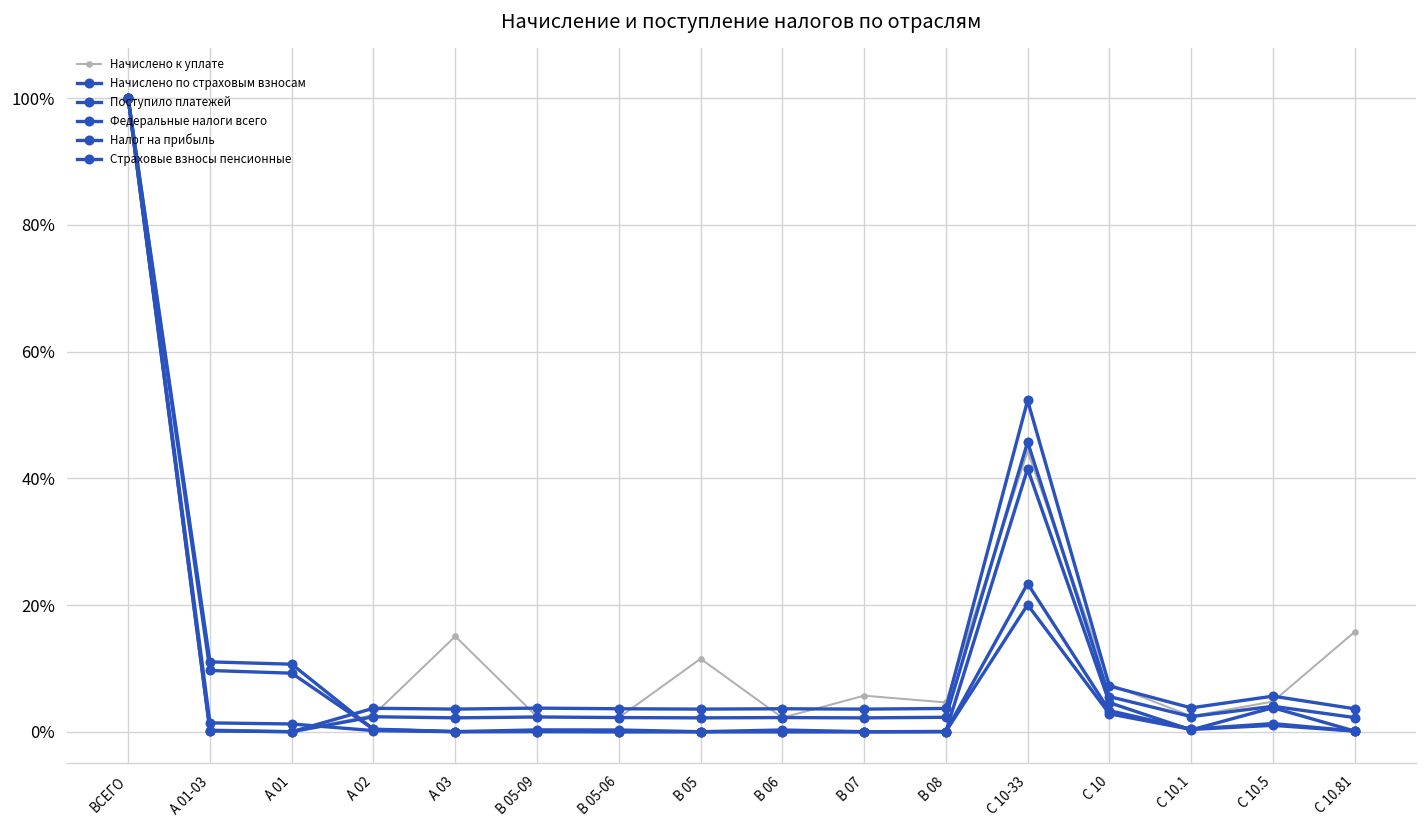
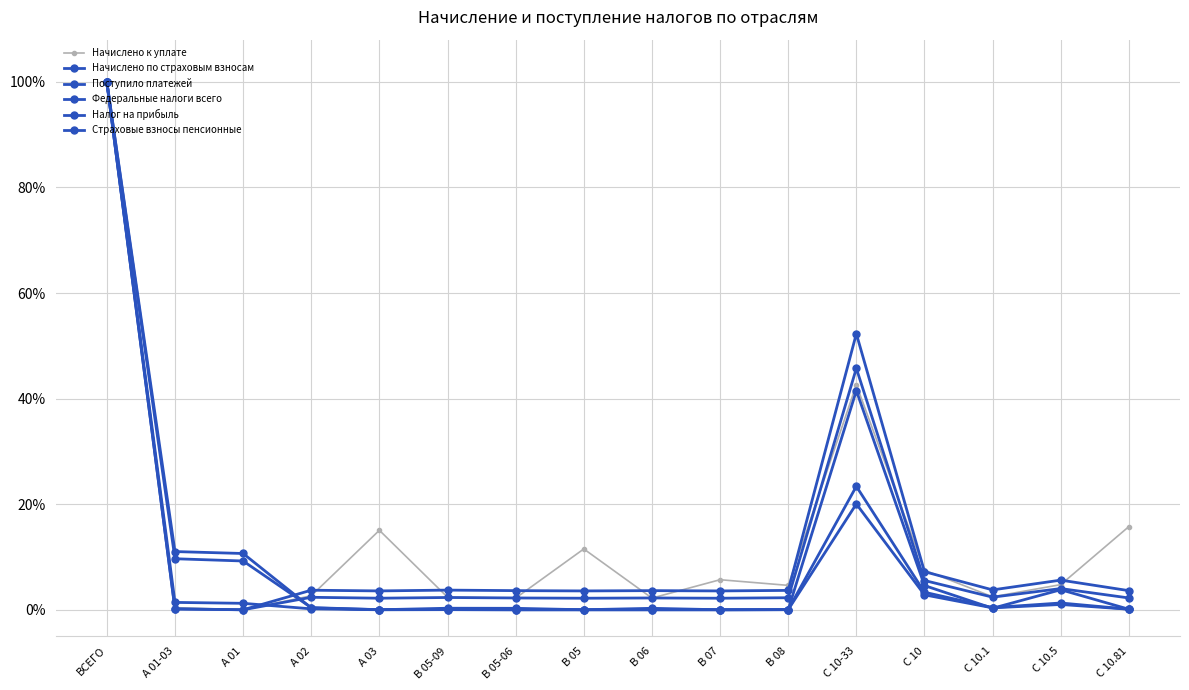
  {
    "Начислено к уплате": {
      "А 03": "15%",
      "B 05": "12%",
      "B 07": "6%",
      "B 08": "5%",
-     "С 10-33": "44%",
+     "С 10-33": "43%",
      "С 10.5": "5%",
      "С 10.81": "16%"
    }
  }
